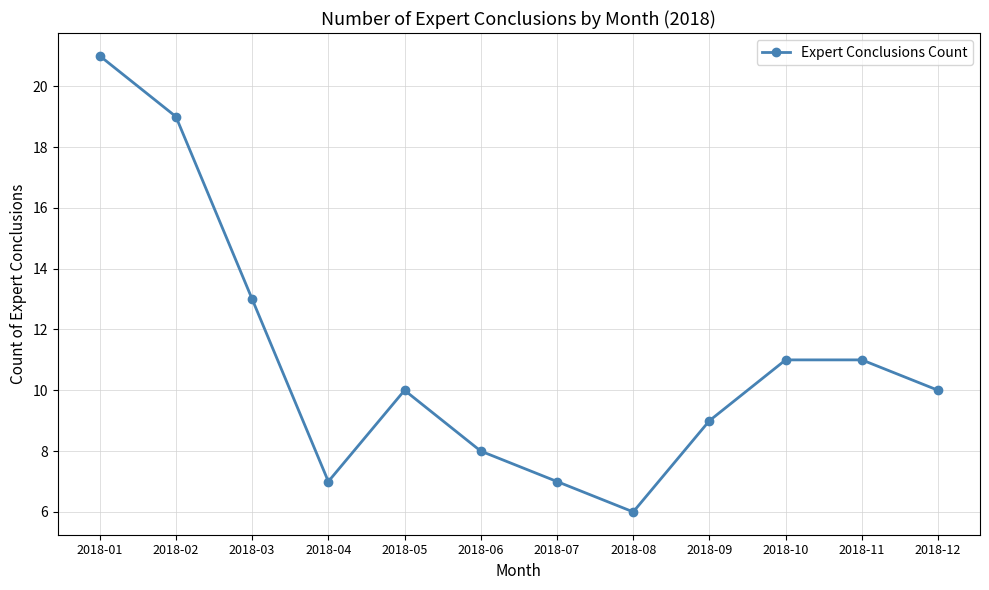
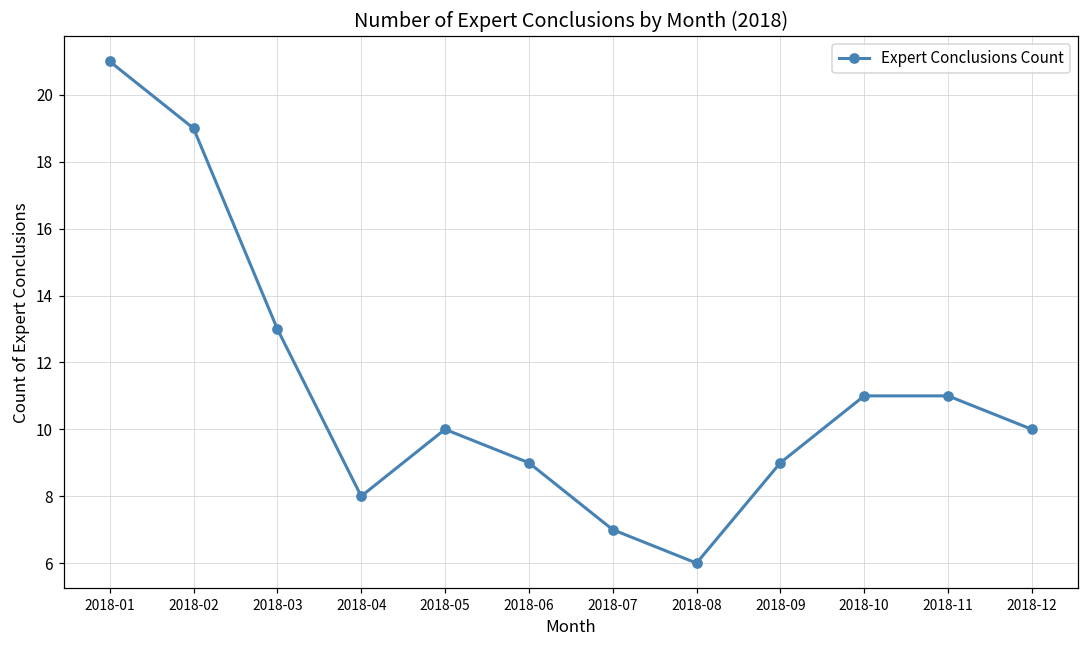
  {
    "2018-01": 21,
    "2018-02": 19,
    "2018-03": 13,
-   "2018-04": 7,
+   "2018-04": 8,
    "2018-05": 10,
-   "2018-06": 8,
+   "2018-06": 9,
    "2018-07": 7,
    "2018-08": 6,
    "2018-09": 9,
    "2018-10": 11,
    "2018-11": 11,
    "2018-12": 10
  }
